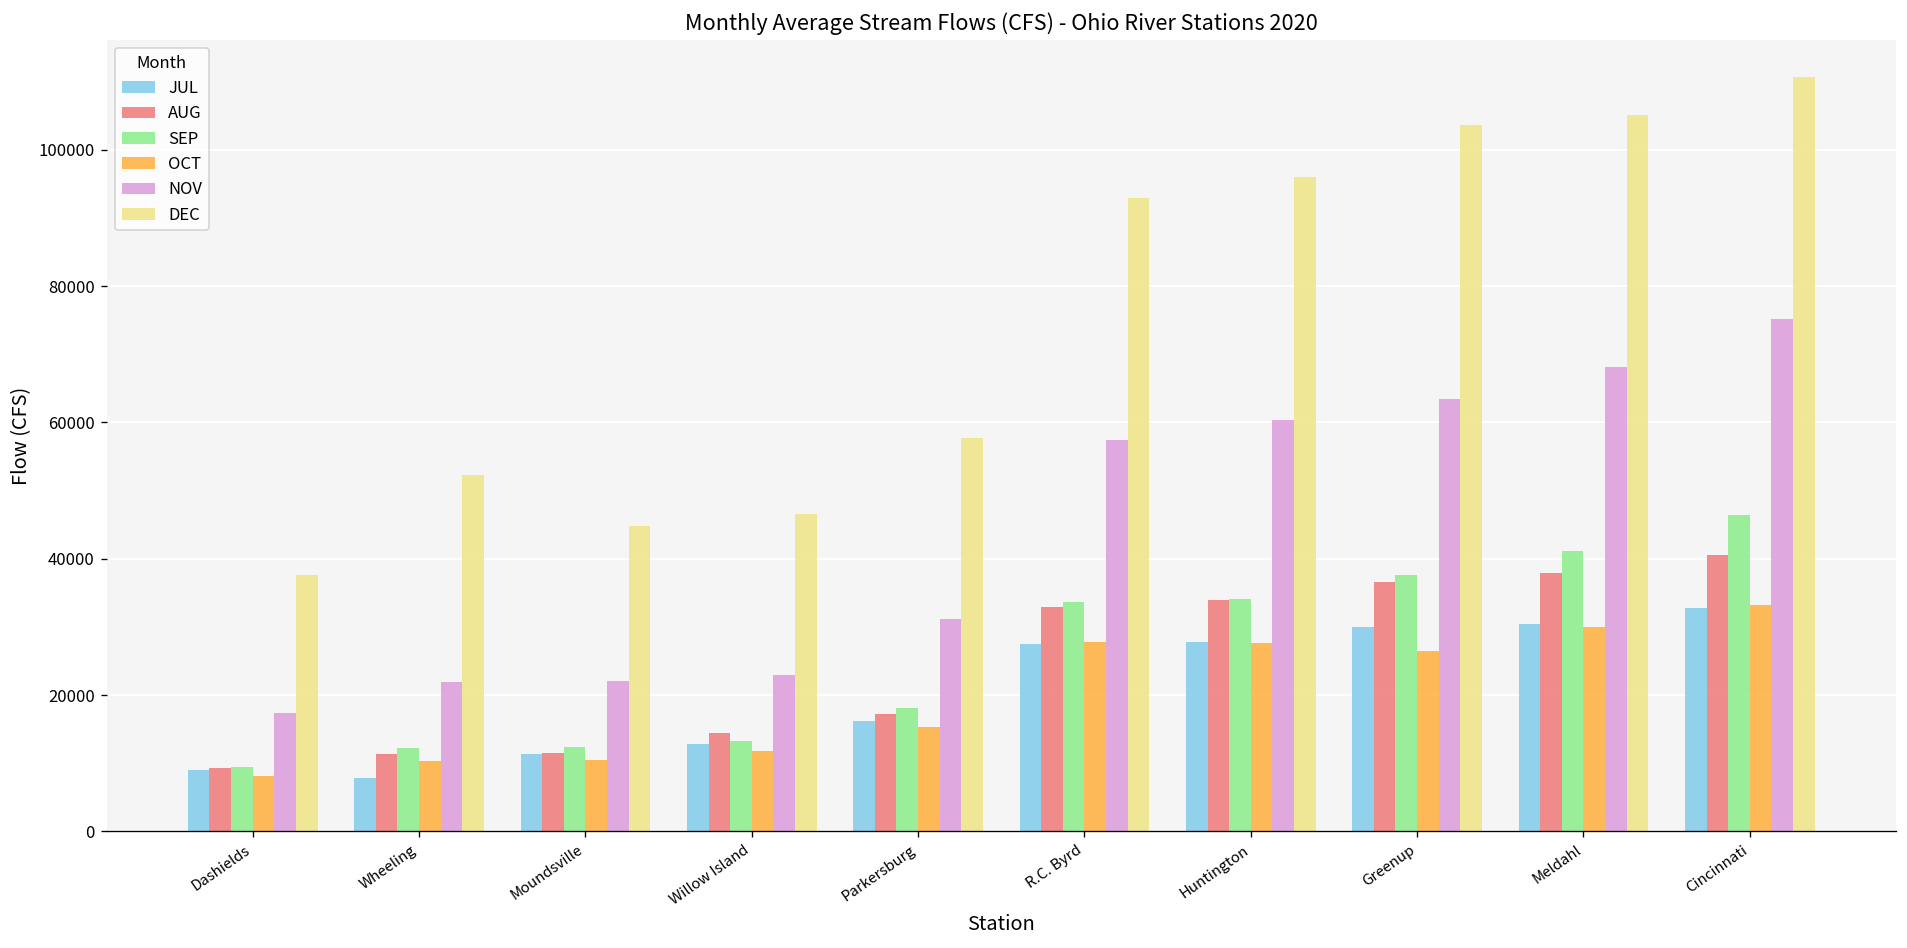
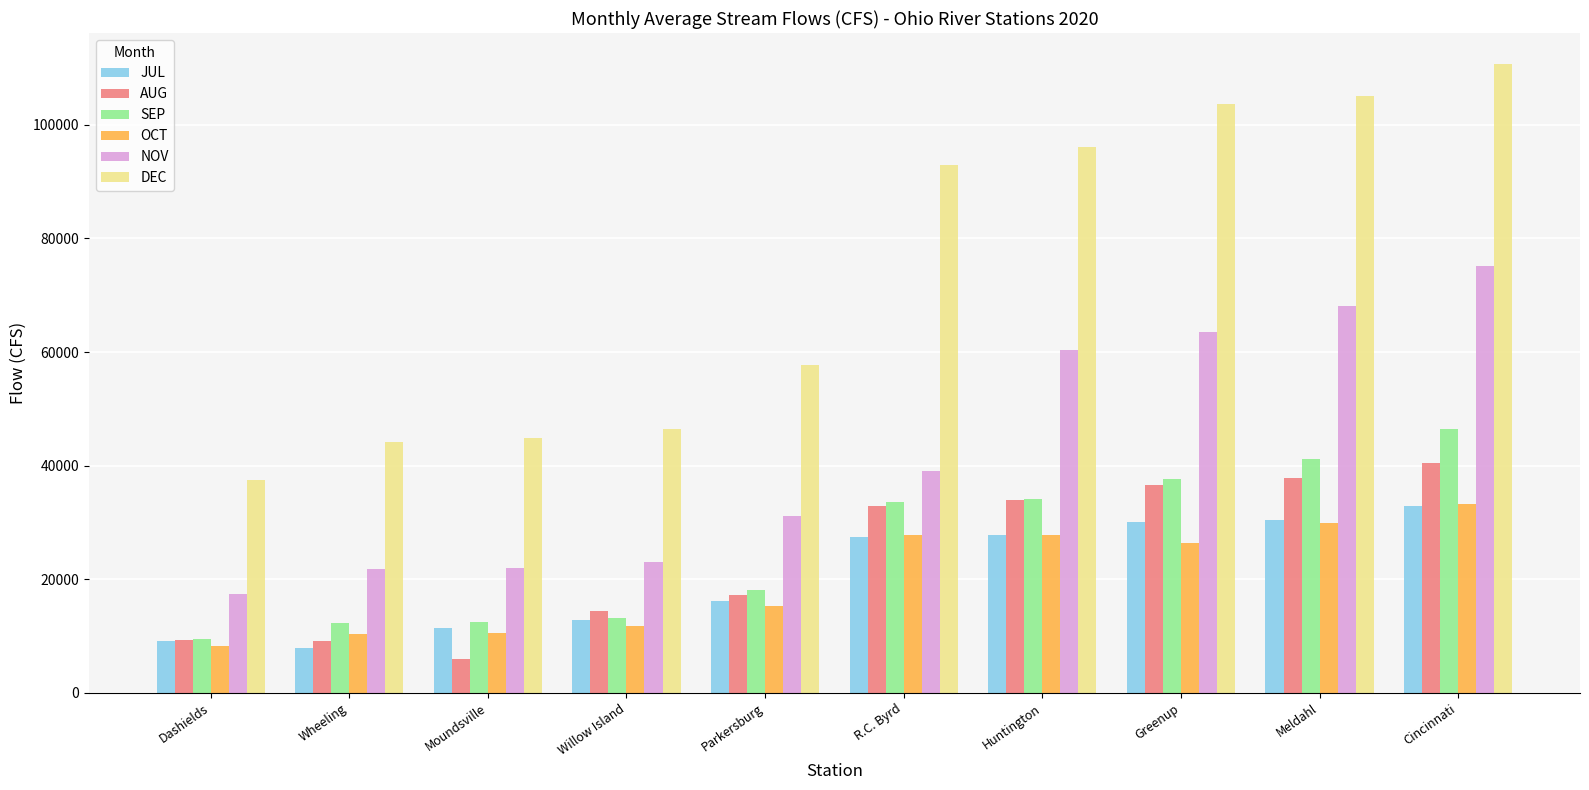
  {
    "JUL": {
      "Dashields": 9000,
      "Wheeling": 8000,
      "Moundsville": 11000,
      "Willow Island": 13000,
      "Parkersburg": 16000,
      "R.C. Byrd": 28000,
      "Huntington": 28000,
      "Greenup": 30000,
      "Meldahl": 30000,
      "Cincinnati": 33000
    },
    "AUG": {
      "Dashields": 9000,
-     "Wheeling": 11000,
-     "Moundsville": 12000,
+     "Wheeling": 9000,
+     "Moundsville": 6000,
      "Willow Island": 14000,
      "Parkersburg": 17000,
      "R.C. Byrd": 33000,
      "Huntington": 34000,
      "Greenup": 37000,
      "Meldahl": 38000,
      "Cincinnati": 41000
    },
    "SEP": {
      "Dashields": 10000,
      "Wheeling": 12000,
      "Moundsville": 12000,
      "Willow Island": 13000,
      "Parkersburg": 18000,
      "R.C. Byrd": 34000,
      "Huntington": 34000,
      "Greenup": 38000,
      "Meldahl": 41000,
      "Cincinnati": 46000
    },
    "OCT": {
      "Dashields": 8000,
      "Wheeling": 10000,
      "Moundsville": 10000,
      "Willow Island": 12000,
      "Parkersburg": 15000,
      "R.C. Byrd": 28000,
      "Huntington": 28000,
      "Greenup": 26000,
      "Meldahl": 30000,
      "Cincinnati": 33000
    },
    "NOV": {
      "Dashields": 17000,
      "Wheeling": 22000,
      "Moundsville": 22000,
      "Willow Island": 23000,
      "Parkersburg": 31000,
-     "R.C. Byrd": 57000,
+     "R.C. Byrd": 39000,
      "Huntington": 60000,
      "Greenup": 64000,
      "Meldahl": 68000,
      "Cincinnati": 75000
    },
    "DEC": {
      "Dashields": 38000,
-     "Wheeling": 52000,
+     "Wheeling": 44000,
      "Moundsville": 45000,
      "Willow Island": 46000,
      "Parkersburg": 58000,
      "R.C. Byrd": 93000,
      "Huntington": 96000,
      "Greenup": 104000,
      "Meldahl": 105000,
      "Cincinnati": 111000
    }
  }
